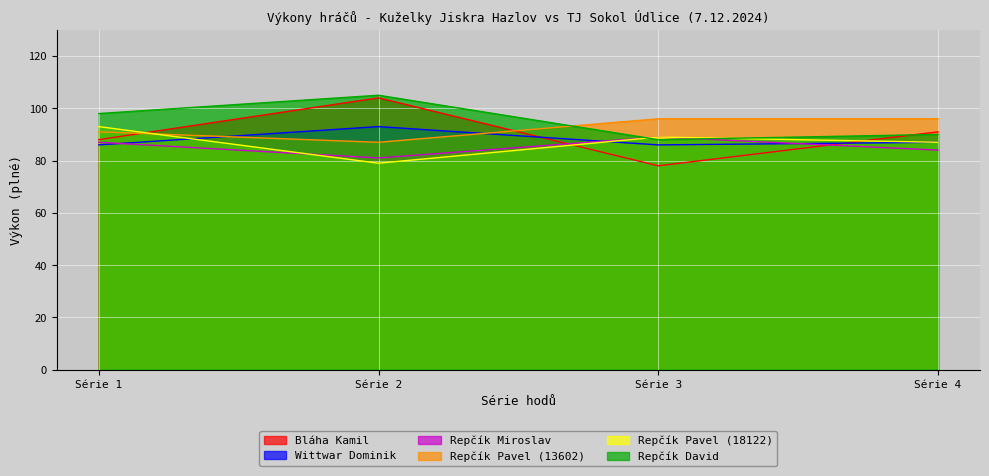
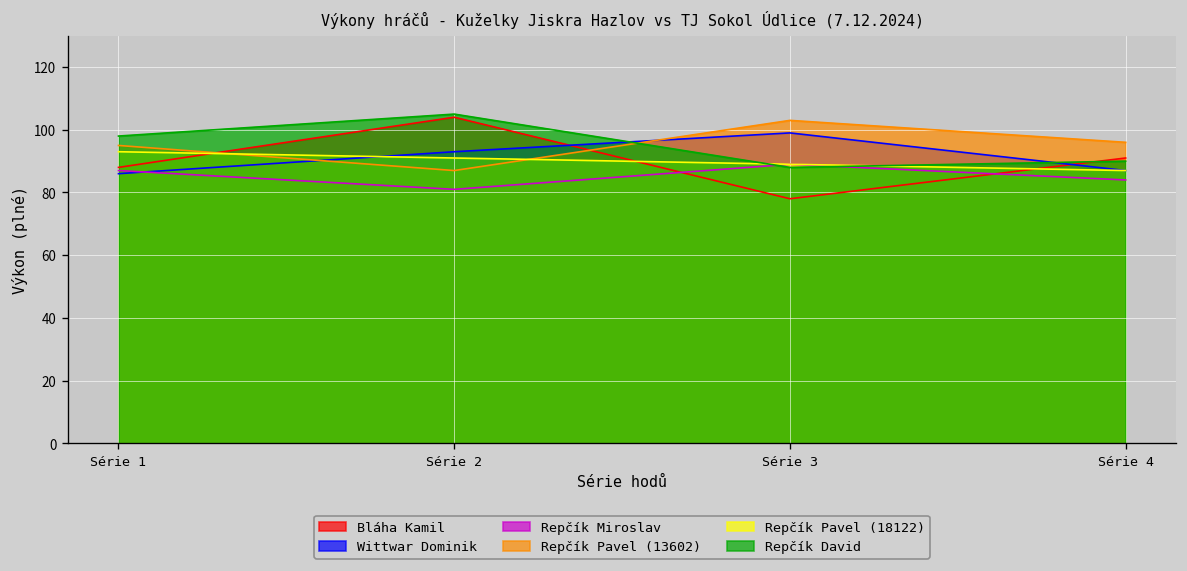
  {
    "Bláha Kamil": {
      "Série 1": 88,
      "Série 2": 104,
      "Série 3": 78,
      "Série 4": 91
    },
    "Wittwar Dominik": {
      "Série 1": 86,
      "Série 2": 93,
-     "Série 3": 86
+     "Série 3": 99
    },
    "Repčík Miroslav": {
      "Série 1": 87,
      "Série 2": 81,
      "Série 4": 84
    },
    "Repčík Pavel (13602)": {
-     "Série 1": 91,
+     "Série 1": 95,
      "Série 2": 87,
-     "Série 3": 96,
+     "Série 3": 103,
      "Série 4": 96
    },
    "Repčík Pavel (18122)": {
      "Série 1": 93,
-     "Série 2": 79
+     "Série 2": 91
    },
    "Repčík David": {
      "Série 1": 98,
      "Série 2": 105,
      "Série 3": 88,
      "Série 4": 90
    }
  }
